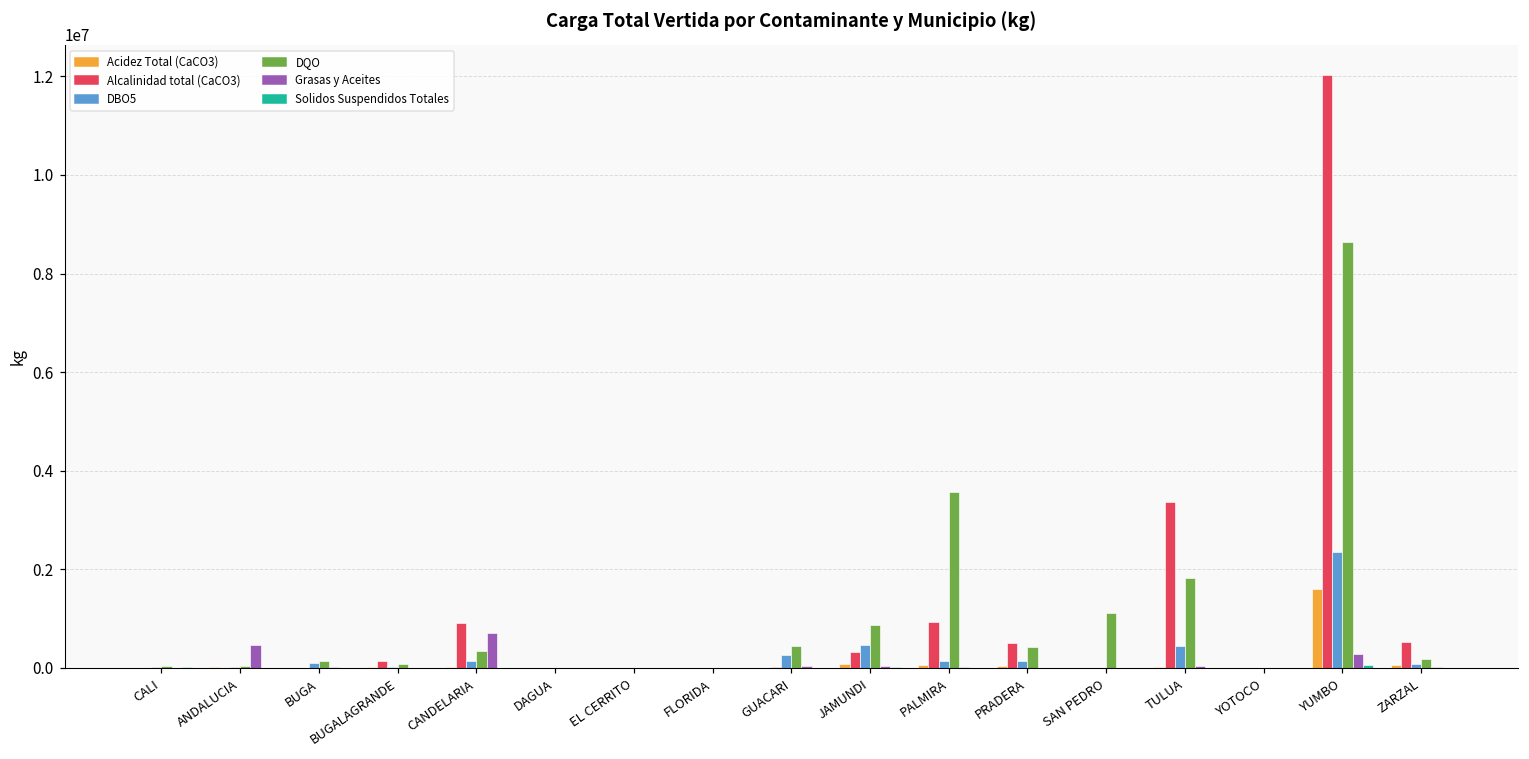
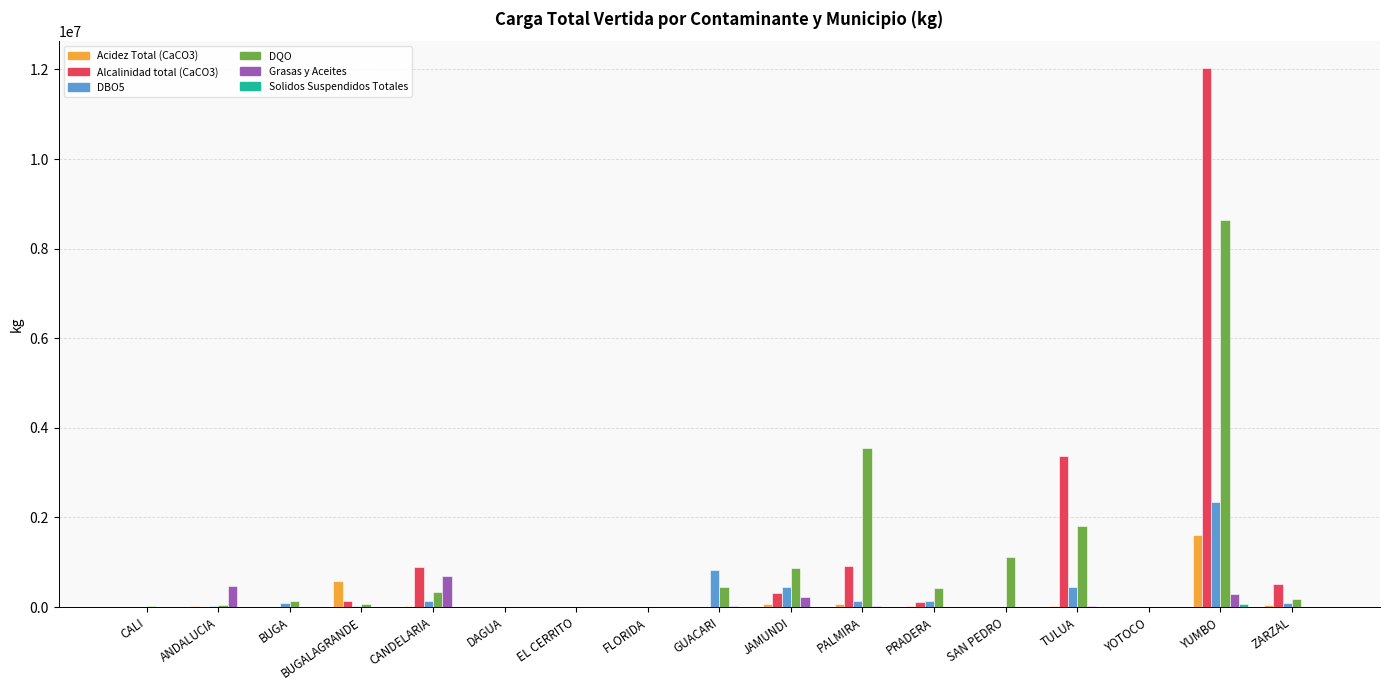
  {
    "Acidez Total (CaCO3)": {
-     "BUGALAGRANDE": 0,
+     "BUGALAGRANDE": 600000,
      "FLORIDA": 0,
      "JAMUNDI": 100000,
      "PALMIRA": 100000,
      "YUMBO": 1600000
    },
    "Alcalinidad total (CaCO3)": {
      "BUGALAGRANDE": 100000,
      "CANDELARIA": 900000,
      "FLORIDA": 0,
      "JAMUNDI": 300000,
      "PALMIRA": 900000,
-     "PRADERA": 500000,
+     "PRADERA": 100000,
      "TULUA": 3400000,
      "YUMBO": 12000000,
      "ZARZAL": 500000
    },
    "DBO5": {
      "BUGA": 100000,
      "CANDELARIA": 100000,
-     "GUACARI": 300000,
+     "GUACARI": 800000,
      "JAMUNDI": 500000,
      "PALMIRA": 100000,
      "PRADERA": 100000,
      "TULUA": 400000,
      "YUMBO": 2300000,
      "ZARZAL": 100000
    },
    "DQO": {
      "BUGA": 100000,
      "BUGALAGRANDE": 100000,
      "CANDELARIA": 300000,
      "GUACARI": 400000,
      "JAMUNDI": 900000,
      "PALMIRA": 3600000,
      "PRADERA": 400000,
      "SAN PEDRO": 1100000,
      "TULUA": 1800000,
      "YUMBO": 8600000,
      "ZARZAL": 200000
    },
    "Grasas y Aceites": {
      "ANDALUCIA": 500000,
      "CANDELARIA": 700000,
-     "JAMUNDI": 0,
+     "JAMUNDI": 200000,
      "YUMBO": 300000
    },
    "Solidos Suspendidos Totales": {
      "SAN PEDRO": 0,
      "YUMBO": 100000
    }
  }
